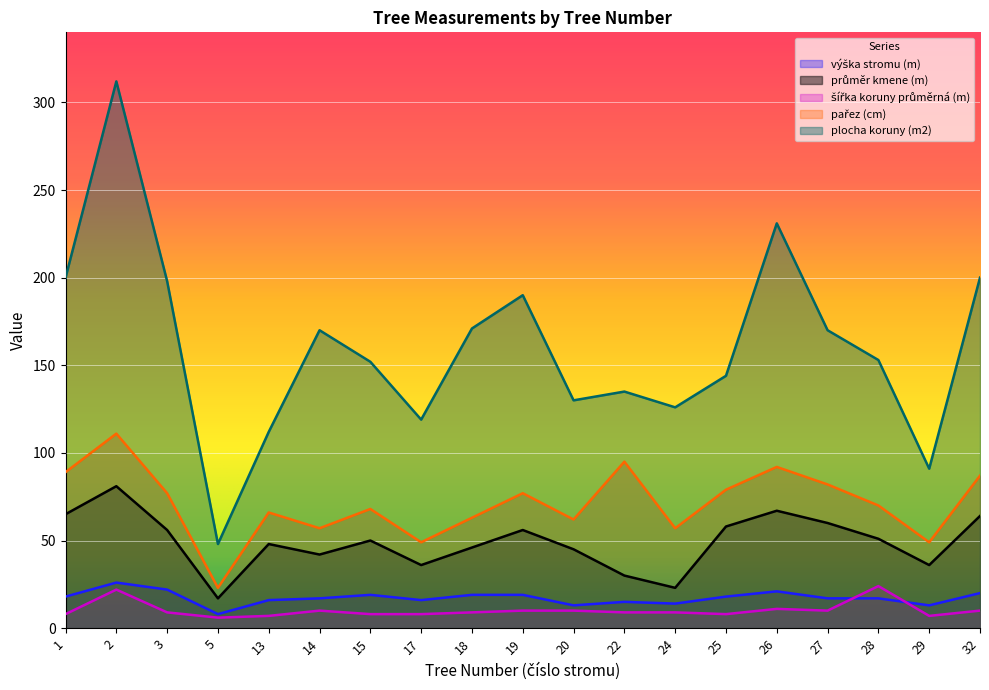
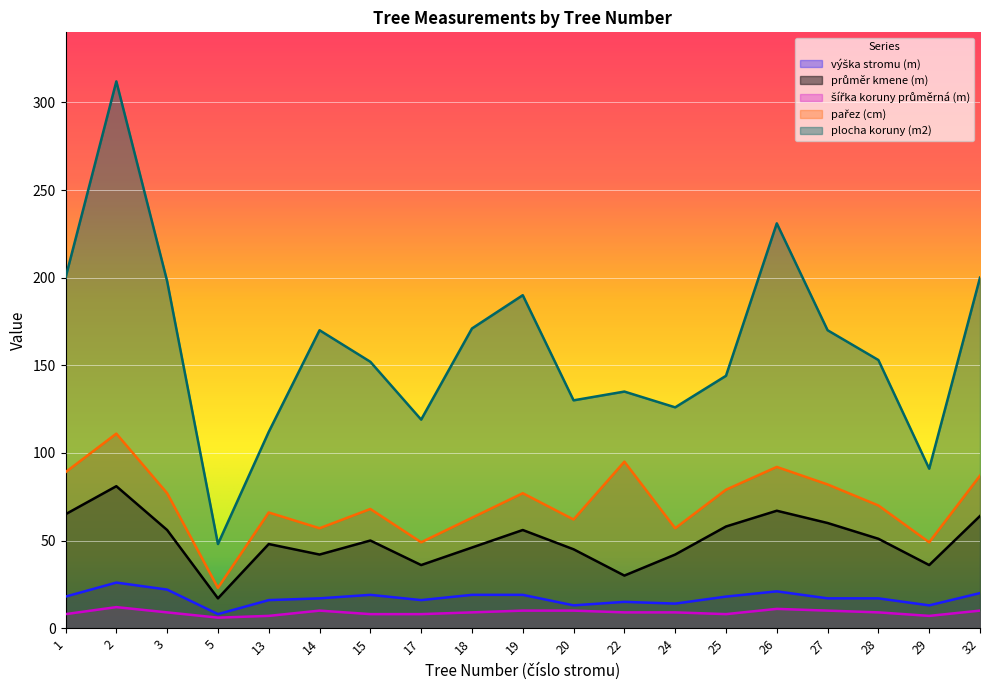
  {
    "výška stromu (m)": {
      "1": 18,
      "2": 26,
      "3": 22,
      "5": 8,
      "13": 16,
      "14": 17,
      "15": 19,
      "17": 16,
      "18": 19,
      "19": 19,
      "20": 13,
      "22": 15,
      "24": 14,
      "25": 18,
      "26": 21,
      "27": 17,
      "28": 17,
      "29": 13,
      "32": 20
    },
    "průměr kmene (m)": {
      "1": 65,
      "2": 81,
      "3": 56,
      "5": 17,
      "13": 48,
      "14": 42,
      "15": 50,
      "17": 36,
      "18": 46,
      "19": 56,
      "20": 45,
      "22": 30,
-     "24": 23,
+     "24": 42,
      "25": 58,
      "26": 67,
      "27": 60,
      "28": 51,
      "29": 36,
      "32": 64
    },
    "šířka koruny průměrná (m)": {
      "1": 8,
-     "2": 22,
+     "2": 12,
      "3": 9,
      "5": 6,
      "13": 7,
      "14": 10,
      "15": 8,
      "17": 8,
      "18": 9,
      "19": 10,
      "20": 10,
      "22": 9,
      "24": 9,
      "25": 8,
      "26": 11,
      "27": 10,
-     "28": 24,
+     "28": 9,
      "29": 7,
      "32": 10
    },
    "pařez (cm)": {
      "1": 89,
      "2": 111,
      "3": 77,
      "5": 23,
      "13": 66,
      "14": 57,
      "15": 68,
      "17": 49,
      "18": 63,
      "19": 77,
      "20": 62,
      "22": 95,
      "24": 57,
      "25": 79,
      "26": 92,
      "27": 82,
      "28": 70,
      "29": 49,
      "32": 87
    },
    "plocha koruny (m2)": {
      "1": 200,
      "2": 312,
      "3": 198,
      "5": 48,
      "13": 112,
      "14": 170,
      "15": 152,
      "17": 119,
      "18": 171,
      "19": 190,
      "20": 130,
      "22": 135,
      "24": 126,
      "25": 144,
      "26": 231,
      "27": 170,
      "28": 153,
      "29": 91,
      "32": 200
    }
  }
